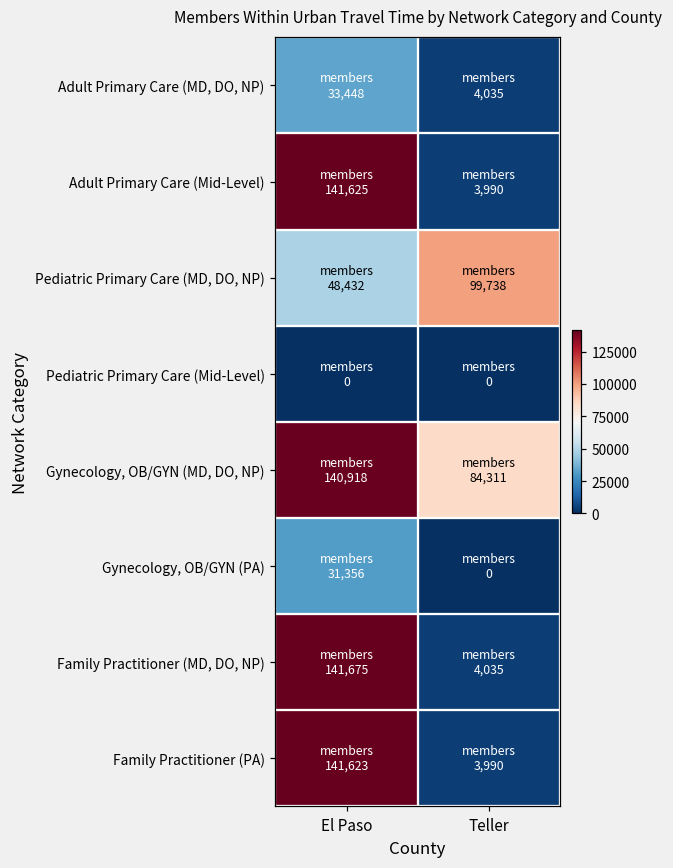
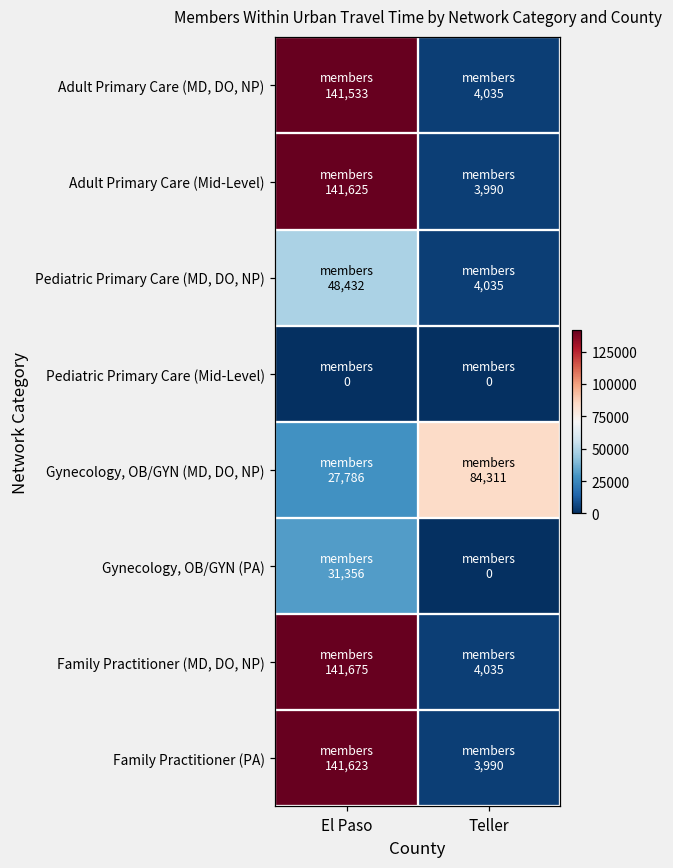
  {
    "Adult Primary Care (MD, DO, NP)": {
-     "El Paso": "33,448",
+     "El Paso": "141,533",
      "Teller": "4,035"
    },
    "Adult Primary Care (Mid-Level)": {
      "El Paso": "141,625",
      "Teller": "3,990"
    },
    "Pediatric Primary Care (MD, DO, NP)": {
      "El Paso": "48,432",
-     "Teller": "99,738"
+     "Teller": "4,035"
    },
    "Pediatric Primary Care (Mid-Level)": {
      "El Paso": "0",
      "Teller": "0"
    },
    "Gynecology, OB/GYN (MD, DO, NP)": {
-     "El Paso": "140,918",
+     "El Paso": "27,786",
      "Teller": "84,311"
    },
    "Gynecology, OB/GYN (PA)": {
      "El Paso": "31,356",
      "Teller": "0"
    },
    "Family Practitioner (MD, DO, NP)": {
      "El Paso": "141,675",
      "Teller": "4,035"
    },
    "Family Practitioner (PA)": {
      "El Paso": "141,623",
      "Teller": "3,990"
    }
  }
